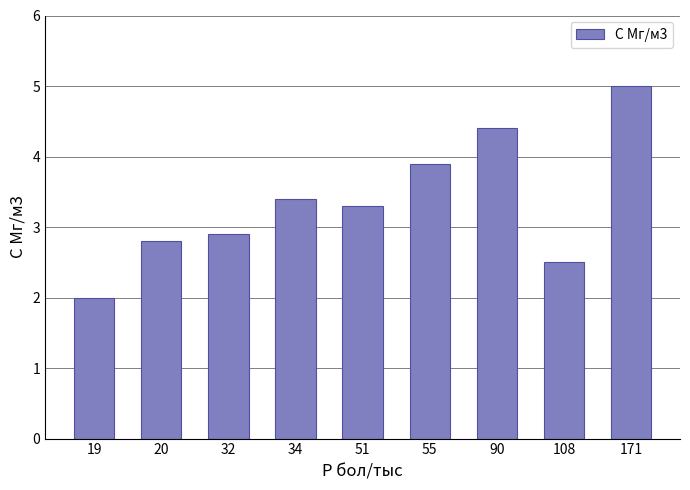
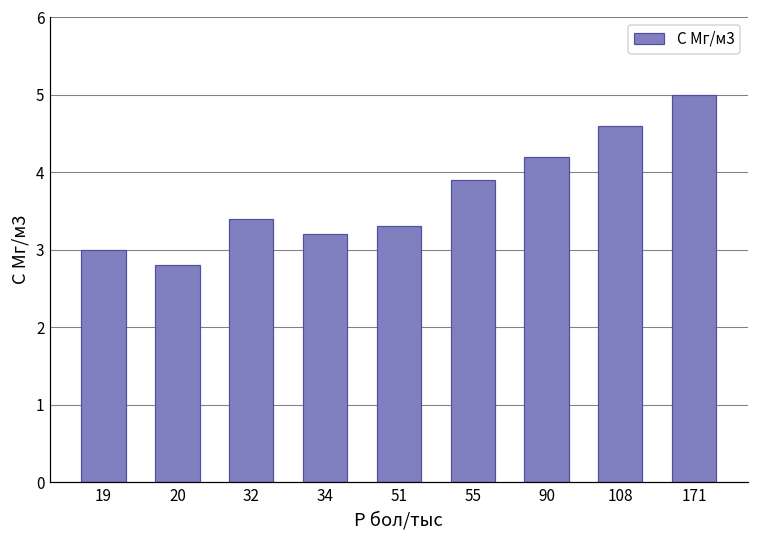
  {
-   "19": 2,
+   "19": 3,
    "20": 2.8,
-   "32": 2.9,
-   "34": 3.4,
+   "32": 3.4,
+   "34": 3.2,
    "51": 3.3,
    "55": 3.9,
-   "90": 4.4,
-   "108": 2.5,
+   "90": 4.2,
+   "108": 4.6,
    "171": 5.0
  }
